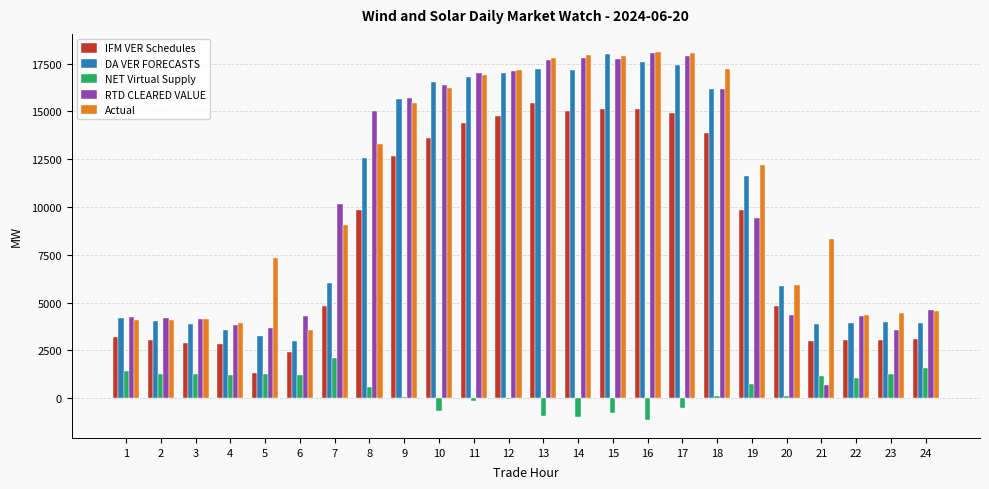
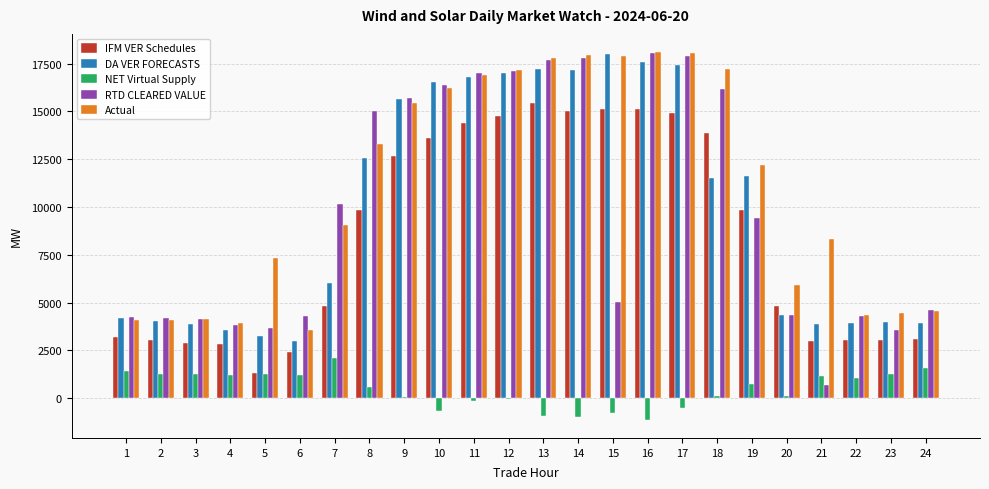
  {
    "IFM VER Schedules": {
      "1": 3200,
      "2": 3100,
      "3": 2900,
      "4": 2800,
      "5": 1300,
      "6": 2400,
      "7": 4800,
      "8": 9800,
      "9": 12700,
      "10": 13600,
      "11": 14400,
      "12": 14800,
      "13": 15400,
      "14": 15000,
      "15": 15100,
      "16": 15100,
      "17": 14900,
      "18": 13800,
      "19": 9800,
      "20": 4800,
      "21": 3000,
      "22": 3000,
      "23": 3100,
      "24": 3100
    },
    "DA VER FORECASTS": {
      "1": 4200,
      "2": 4000,
      "3": 3900,
      "4": 3600,
      "5": 3200,
      "6": 3000,
      "7": 6000,
      "8": 12500,
      "9": 15600,
      "10": 16500,
      "11": 16800,
      "12": 17000,
      "13": 17200,
      "14": 17200,
      "15": 18000,
      "16": 17600,
      "17": 17400,
-     "18": 16200,
+     "18": 11500,
      "19": 11600,
-     "20": 5900,
+     "20": 4300,
      "21": 3900,
      "22": 3900,
      "23": 4000,
      "24": 3900
    },
    "NET Virtual Supply": {
      "1": 1400,
      "2": 1200,
      "3": 1300,
      "4": 1200,
      "5": 1300,
      "6": 1200,
      "7": 2100,
      "8": 600,
      "10": -700,
      "11": -200,
      "13": -900,
      "14": -1000,
      "15": -800,
      "16": -1100,
      "17": -500,
      "19": 800,
      "21": 1200,
      "22": 1000,
      "23": 1300,
      "24": 1600
    },
    "RTD CLEARED VALUE": {
      "1": 4200,
      "2": 4200,
      "3": 4100,
      "4": 3800,
      "5": 3700,
      "6": 4300,
      "7": 10100,
      "8": 15000,
      "9": 15700,
      "10": 16400,
      "11": 17000,
      "12": 17100,
      "13": 17700,
      "14": 17800,
-     "15": 17800,
+     "15": 5000,
      "16": 18100,
      "17": 17900,
      "18": 16200,
      "19": 9400,
      "20": 4400,
      "21": 700,
      "22": 4300,
      "23": 3500,
      "24": 4600
    },
    "Actual": {
      "1": 4100,
      "2": 4100,
      "3": 4100,
      "4": 3900,
      "5": 7300,
      "6": 3600,
      "7": 9000,
      "8": 13300,
      "9": 15400,
      "10": 16200,
      "11": 16900,
      "12": 17200,
      "13": 17800,
      "14": 18000,
      "15": 17900,
      "16": 18100,
      "17": 18100,
      "18": 17200,
      "19": 12200,
      "20": 5900,
      "21": 8300,
      "22": 4300,
      "23": 4500,
      "24": 4600
    }
  }
